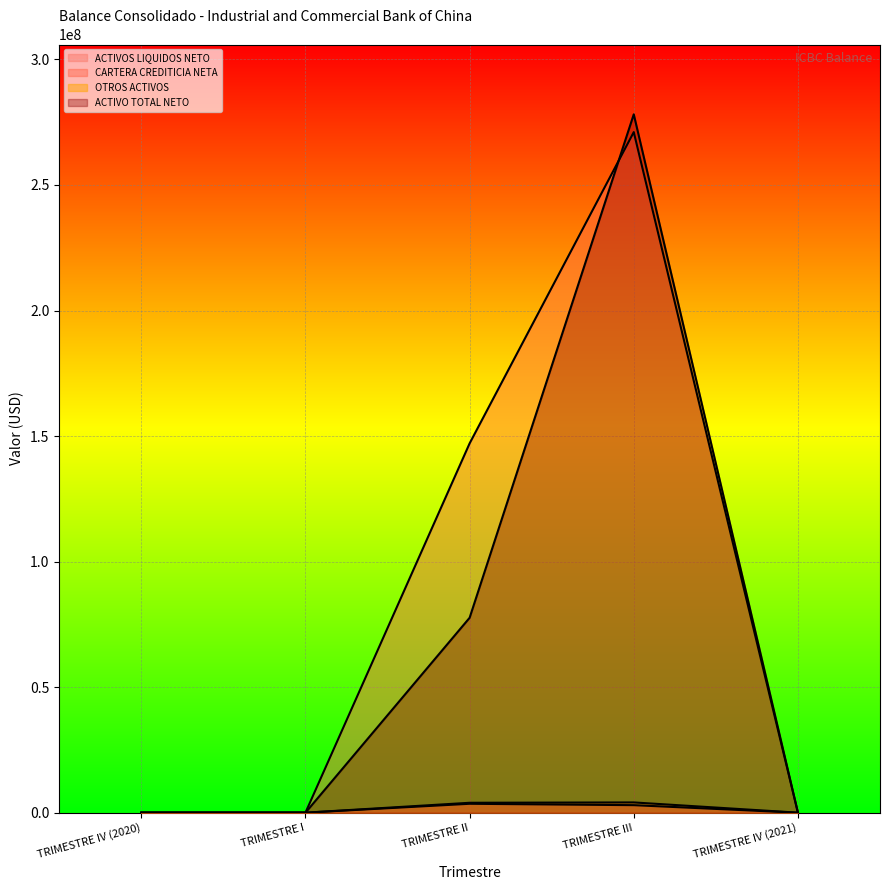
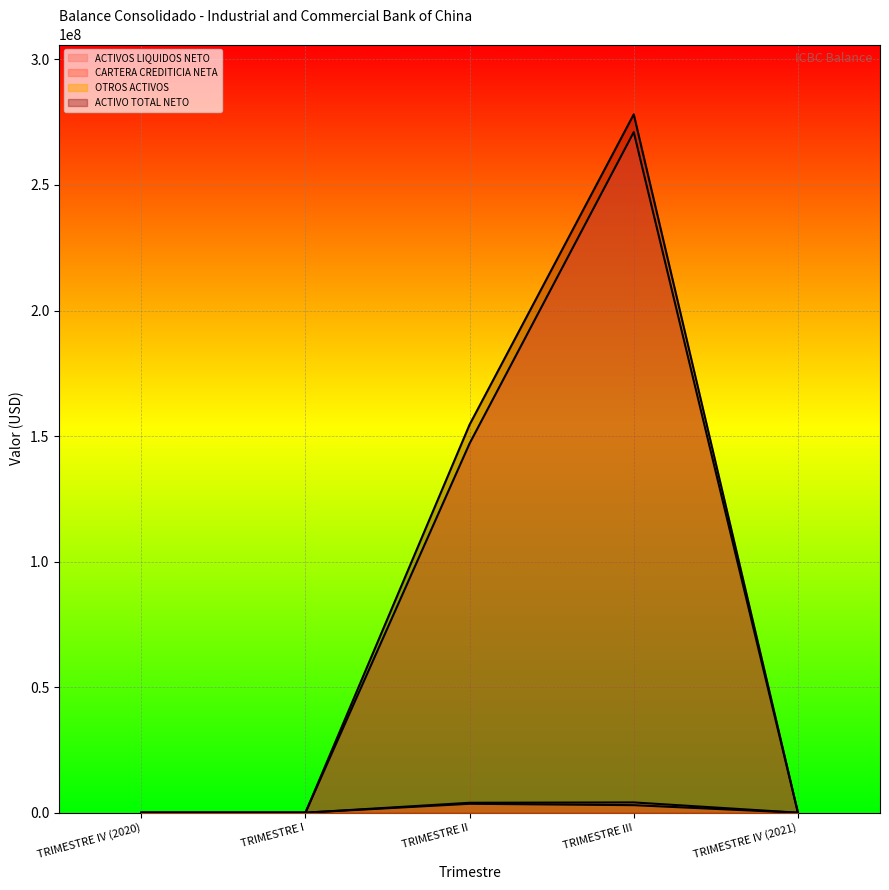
  {
    "OTROS ACTIVOS": {
      "TRIMESTRE III": 4000000
    },
    "ACTIVO TOTAL NETO": {
-     "TRIMESTRE II": 78000000,
+     "TRIMESTRE II": 155000000,
      "TRIMESTRE III": 278000000
    }
  }
